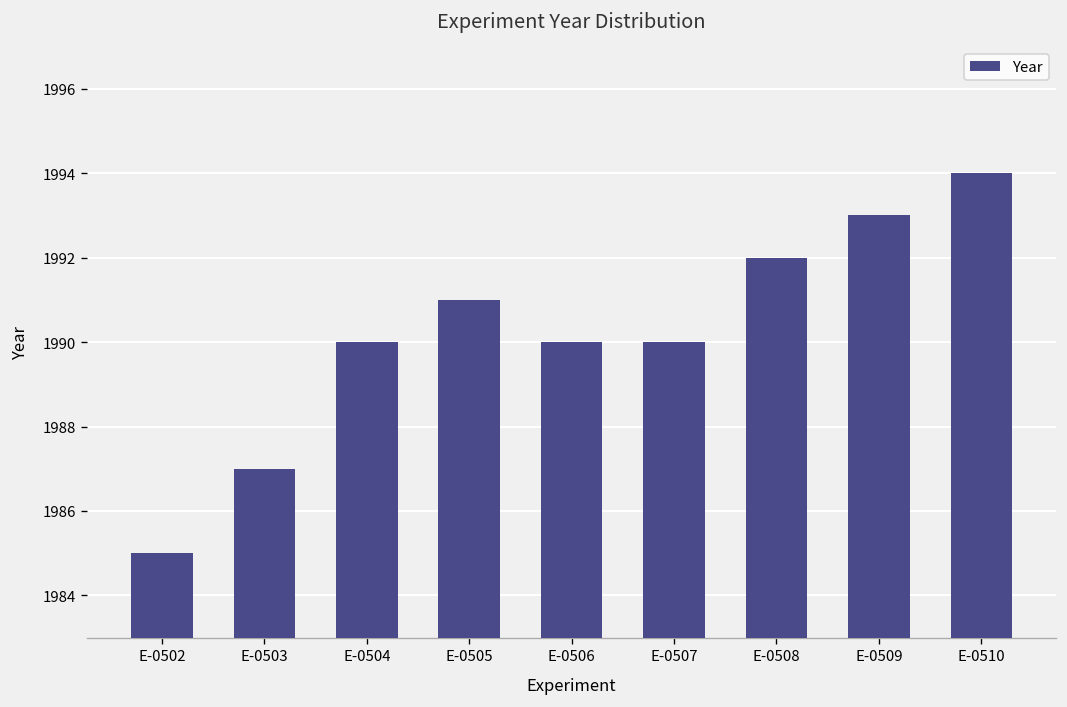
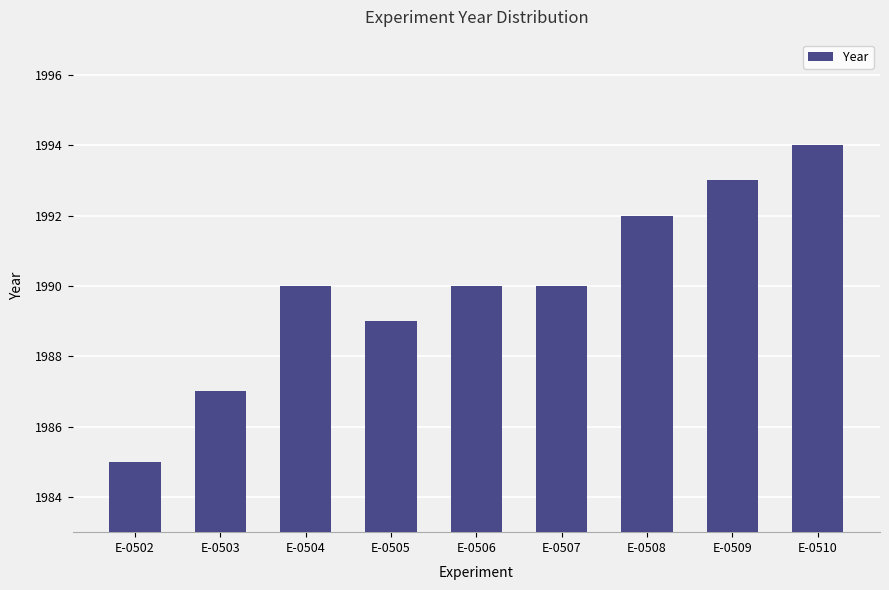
  {
    "E-0502": 1985,
    "E-0503": 1987,
    "E-0504": 1990,
-   "E-0505": 1991,
+   "E-0505": 1989,
    "E-0506": 1990,
    "E-0507": 1990,
    "E-0508": 1992,
    "E-0509": 1993,
    "E-0510": 1994
  }
